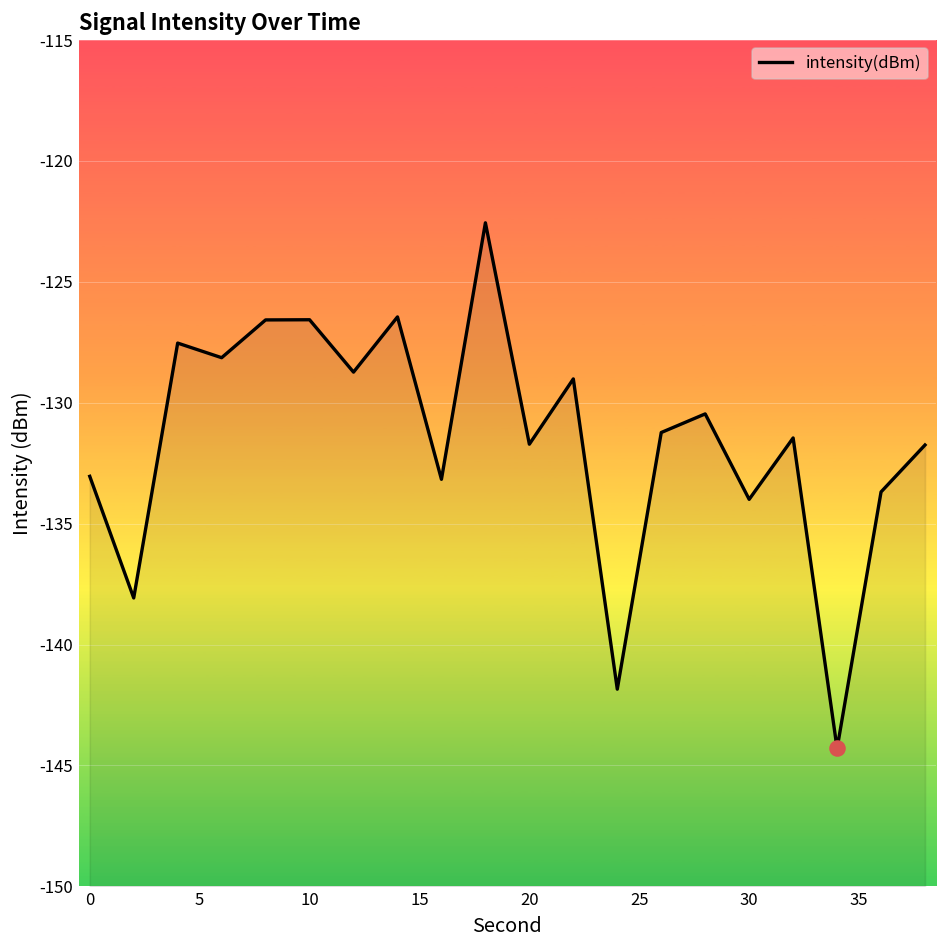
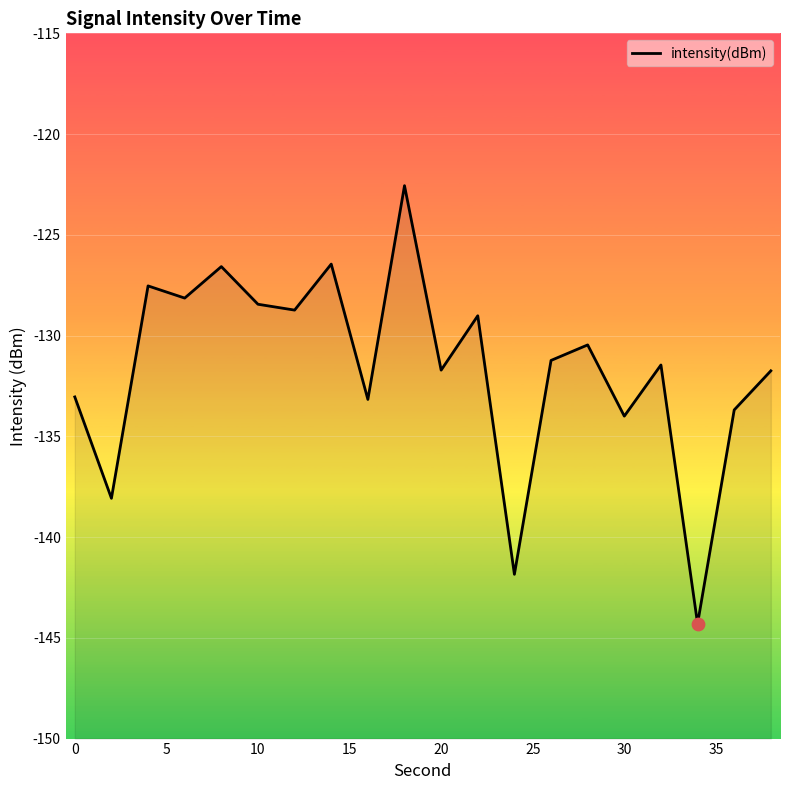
  {
    "intensity(dBm)": {
      "0": -133.0,
-     "10": -126.6,
+     "10": -128.4,
      "20": -131.7,
      "30": -134.0
    }
  }
